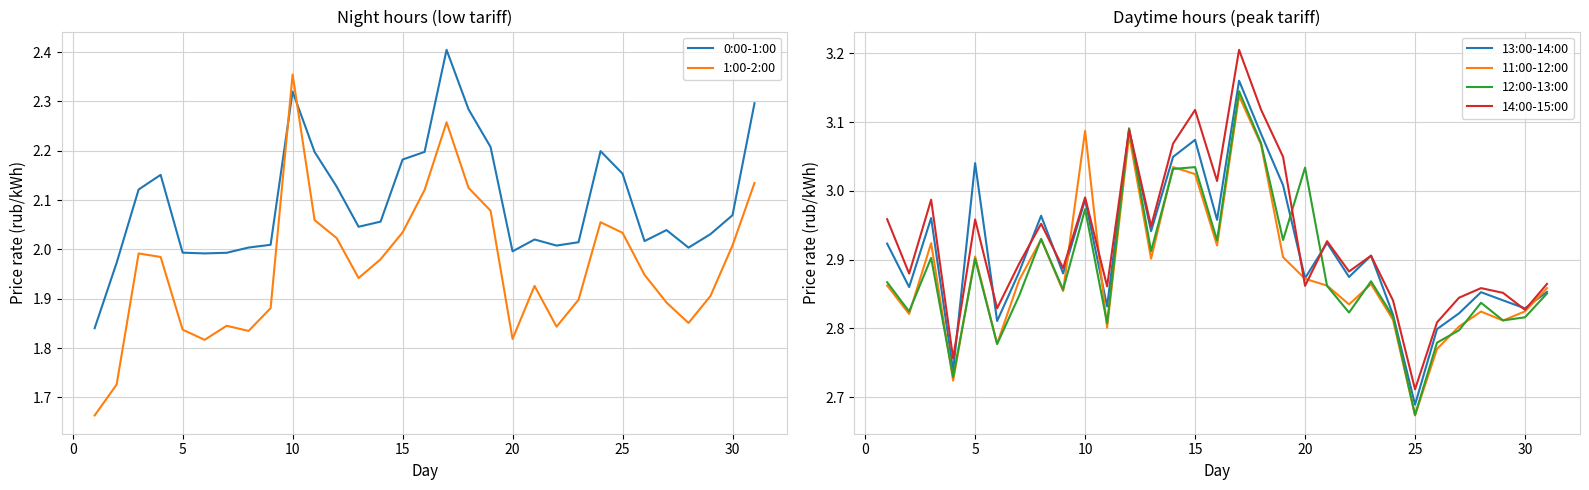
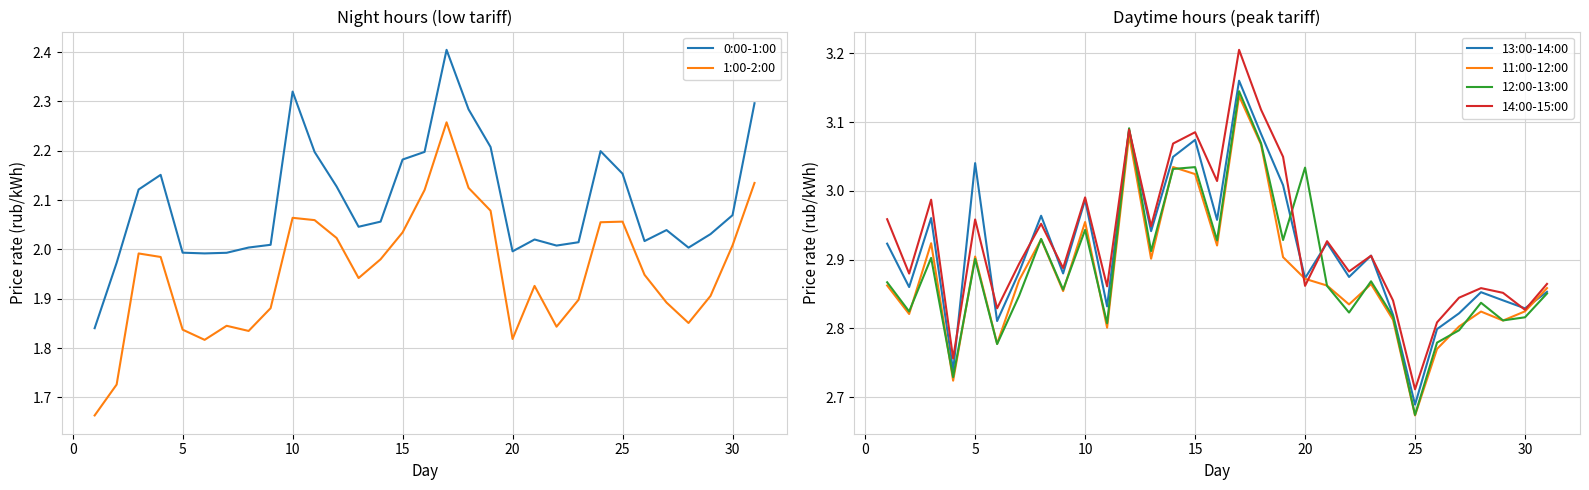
  {
    "Night hours (low tariff)": {
      "0:00-1:00": {
        "5": 1.99,
        "10": 2.32,
        "15": 2.18,
        "20": 2.00,
        "25": 2.15,
        "30": 2.07
      },
      "1:00-2:00": {
        "5": 1.84,
-       "10": 2.35,
+       "10": 2.06,
        "15": 2.03,
        "20": 1.82,
-       "25": 2.03,
+       "25": 2.06,
        "30": 2.01
      }
    },
    "Daytime hours (peak tariff)": {
      "13:00-14:00": {
        "5": 3.04,
        "15": 3.07,
        "25": 2.69
      },
      "11:00-12:00": {
-       "10": 3.09,
+       "10": 2.95,
        "15": 3.02
      },
      "12:00-13:00": {
-       "10": 2.97,
+       "10": 2.94,
        "15": 3.03,
        "20": 3.03,
        "30": 2.82
      },
      "14:00-15:00": {
        "5": 2.96,
-       "15": 3.12,
+       "15": 3.09,
        "20": 2.86,
        "25": 2.71
      }
    }
  }
